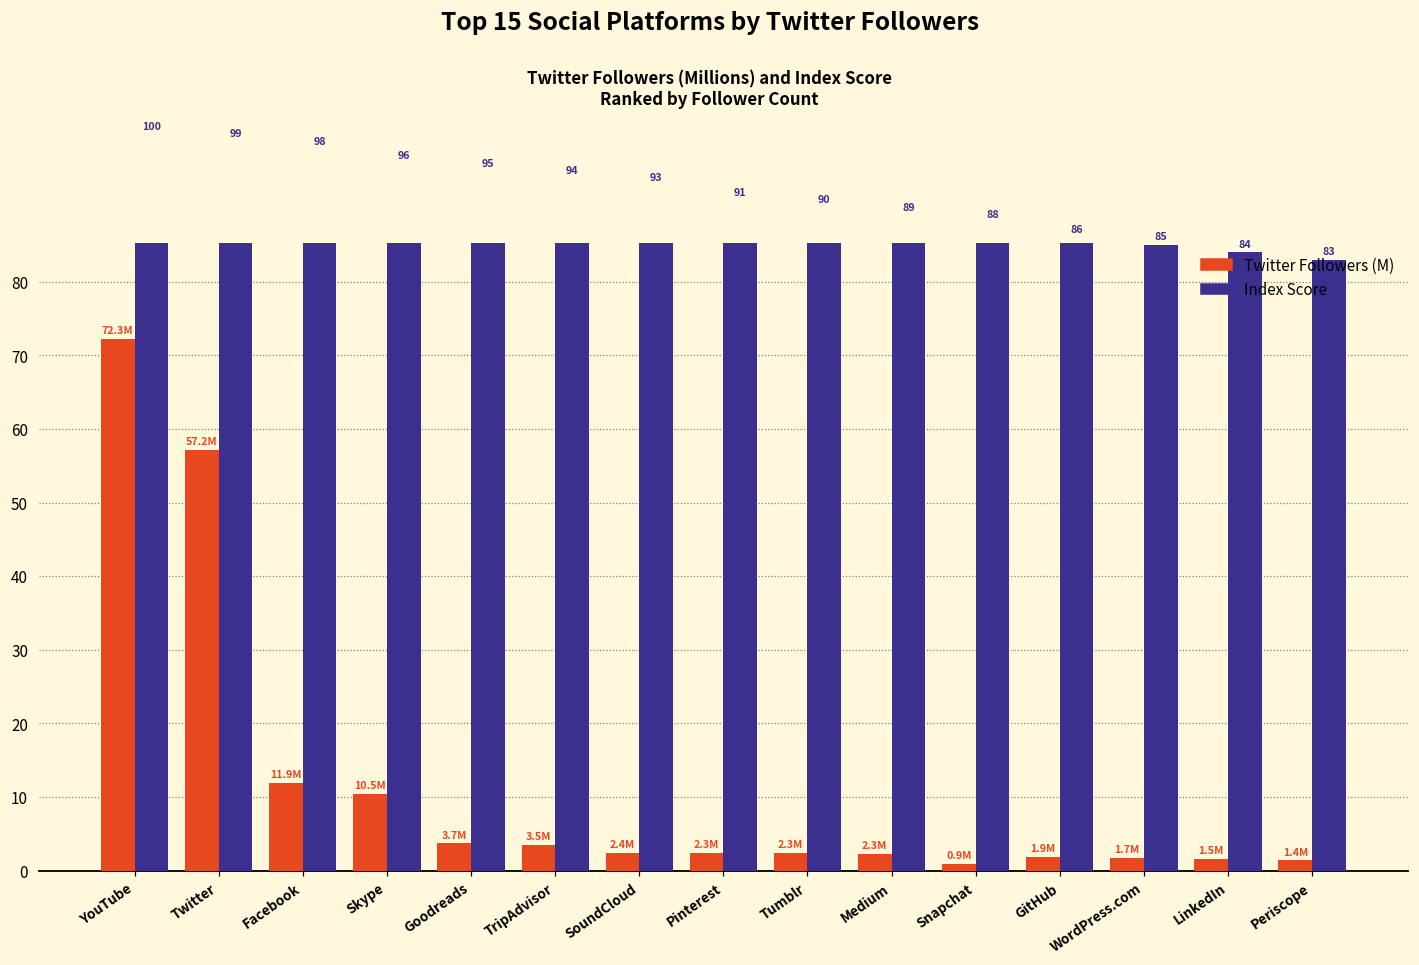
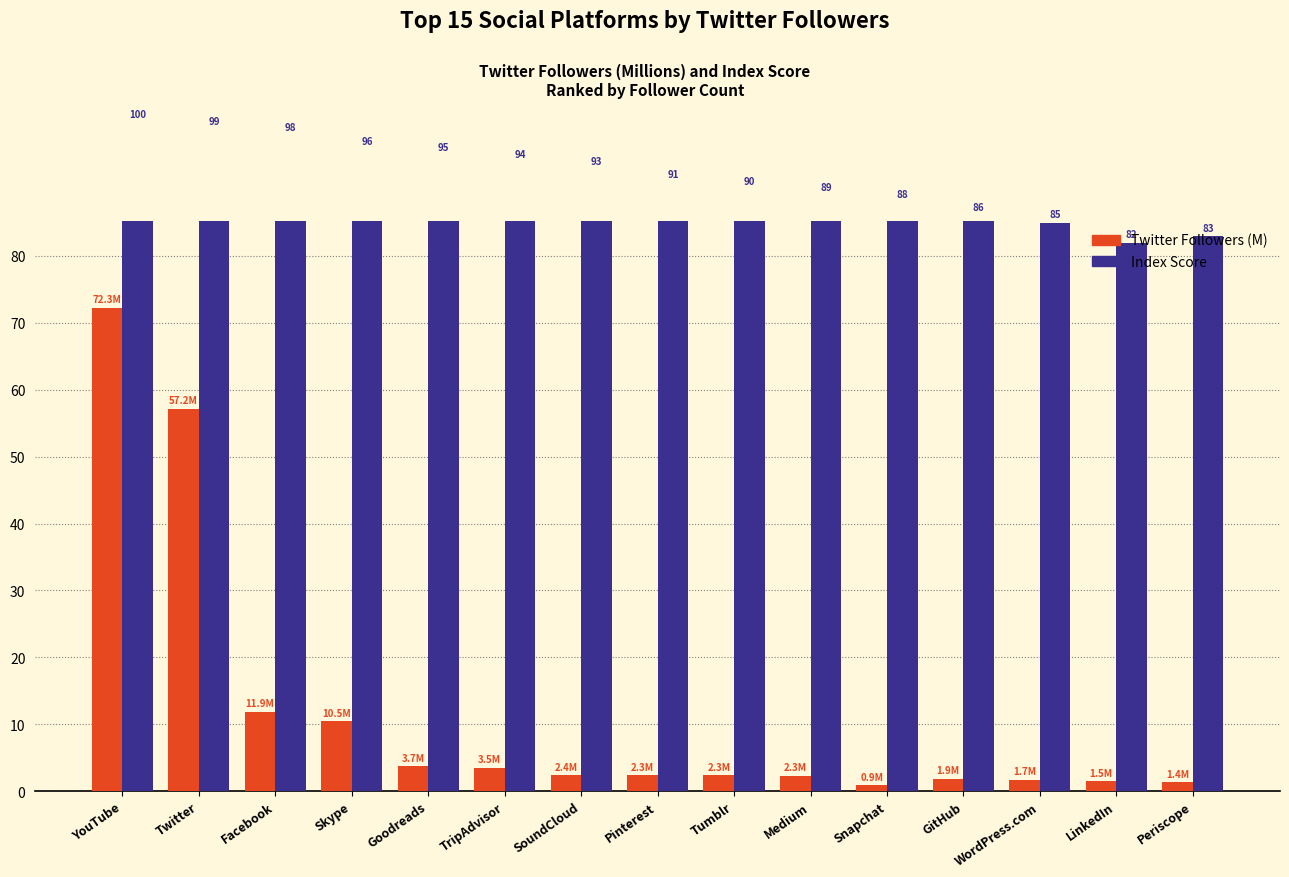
  {
    "Twitter Followers (M)": {
      "YouTube": "72.3M",
      "Twitter": "57.2M",
      "Facebook": "11.9M",
      "Skype": "10.5M",
      "Goodreads": "3.7M",
      "TripAdvisor": "3.5M",
      "SoundCloud": "2.4M",
      "Pinterest": "2.3M",
      "Tumblr": "2.3M",
      "Medium": "2.3M",
      "Snapchat": "0.9M",
      "GitHub": "1.9M",
      "WordPress.com": "1.7M",
      "LinkedIn": "1.5M",
      "Periscope": "1.4M"
    },
    "Index Score": {
      "WordPress.com": "85",
-     "LinkedIn": "84",
+     "LinkedIn": "82",
      "Periscope": "83"
    }
  }
